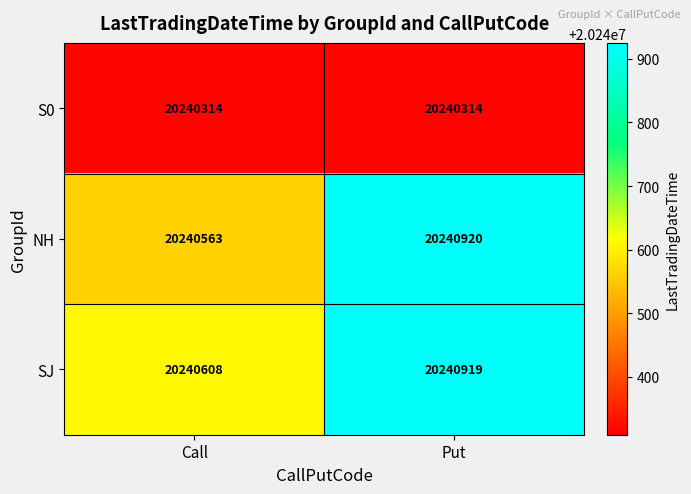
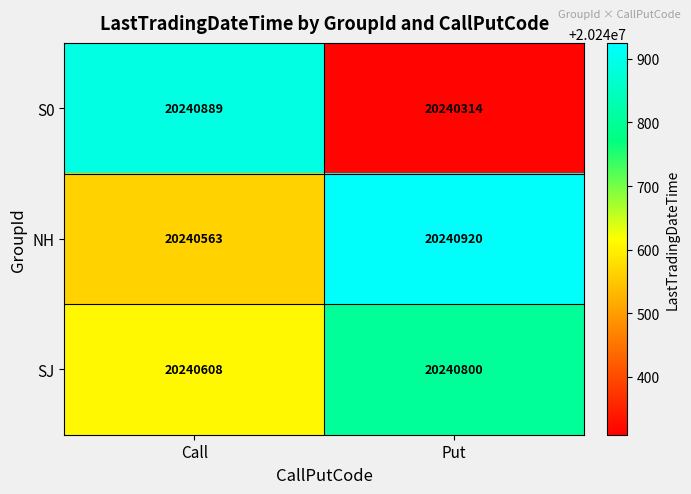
  {
    "S0": {
-     "Call": 20240314,
+     "Call": 20240889,
      "Put": 20240314
    },
    "NH": {
      "Call": 20240563,
      "Put": 20240920
    },
    "SJ": {
      "Call": 20240608,
-     "Put": 20240919
+     "Put": 20240800
    }
  }
